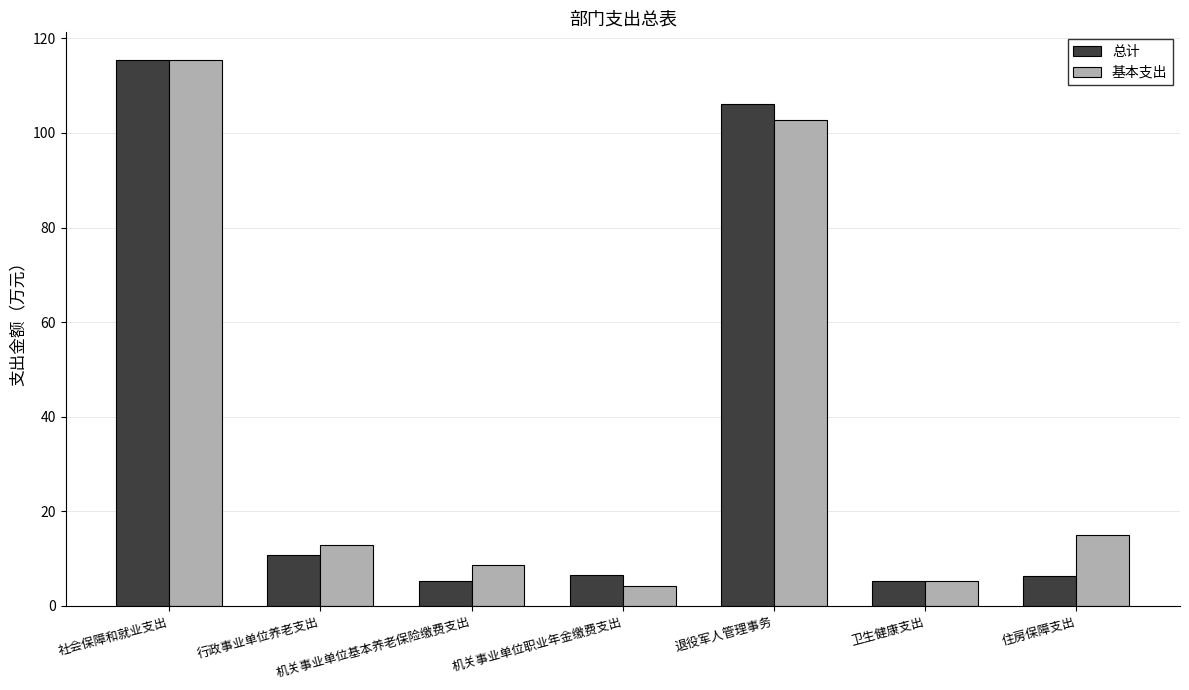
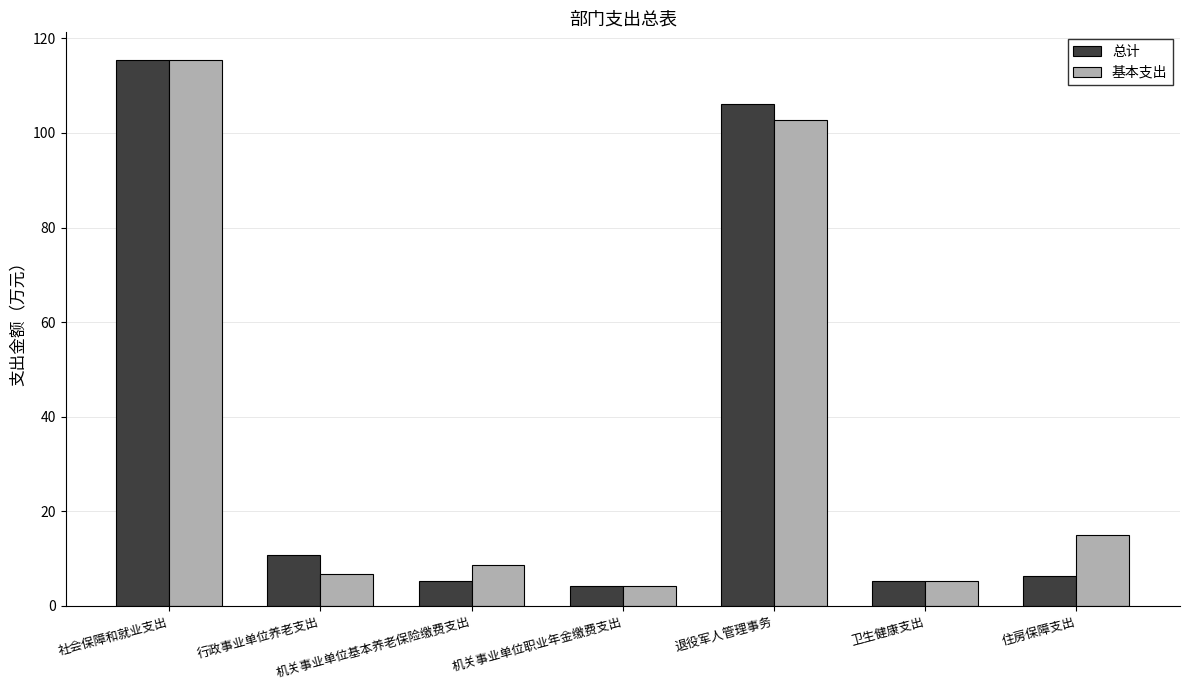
  {
    "总计": {
      "社会保障和就业支出": 116,
      "行政事业单位养老支出": 11,
      "机关事业单位基本养老保险缴费支出": 5,
-     "机关事业单位职业年金缴费支出": 7,
+     "机关事业单位职业年金缴费支出": 4,
      "退役军人管理事务": 106,
      "卫生健康支出": 5,
      "住房保障支出": 6
    },
    "基本支出": {
      "社会保障和就业支出": 116,
-     "行政事业单位养老支出": 13,
+     "行政事业单位养老支出": 7,
      "机关事业单位基本养老保险缴费支出": 9,
      "机关事业单位职业年金缴费支出": 4,
      "退役军人管理事务": 103,
      "卫生健康支出": 5,
      "住房保障支出": 15
    }
  }
